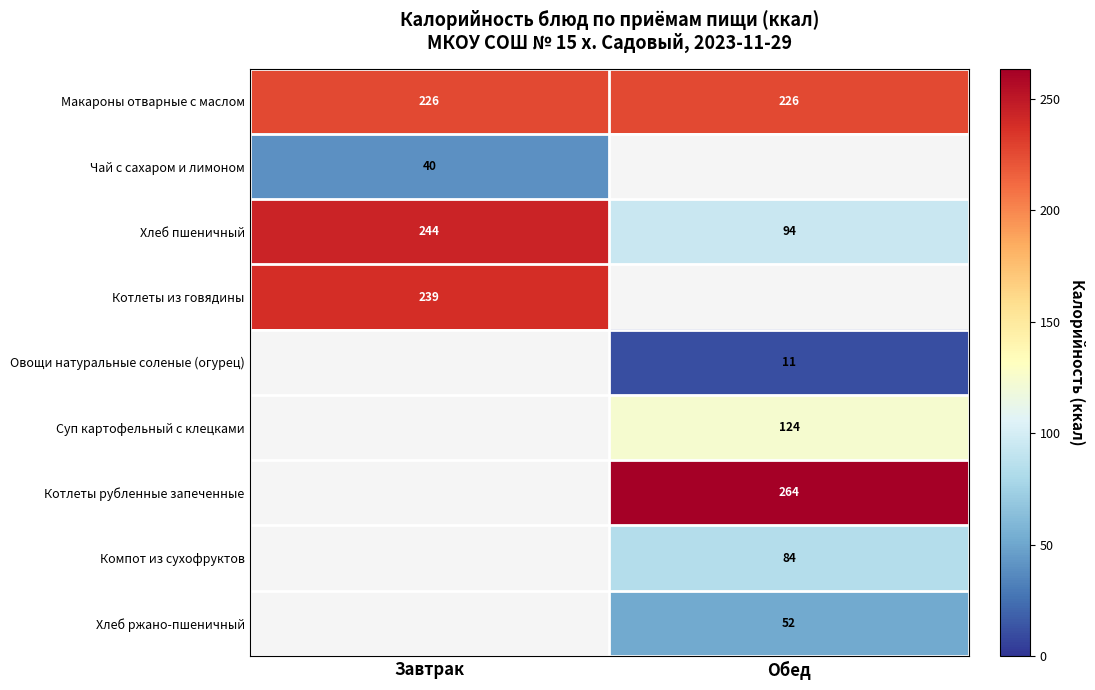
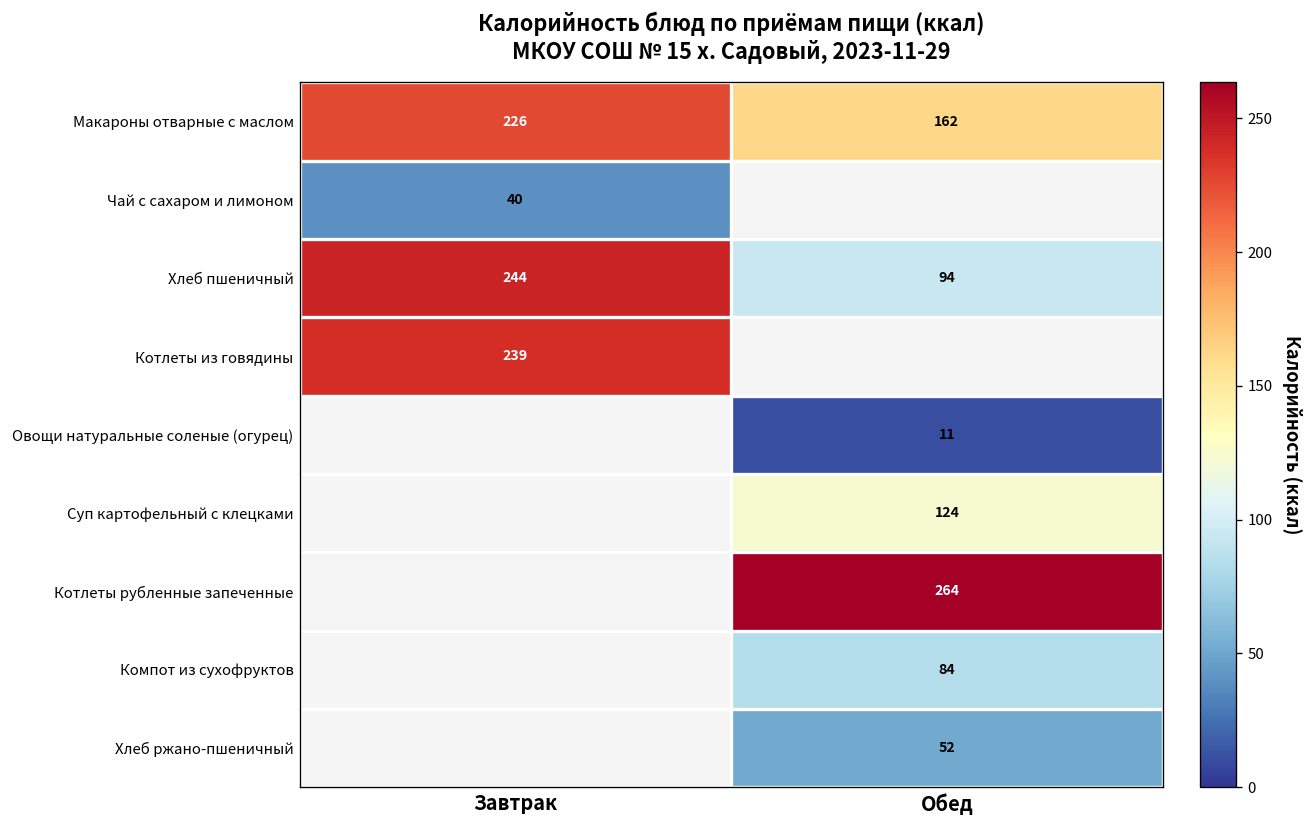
  {
    "Макароны отварные с маслом": {
      "Завтрак": 226,
-     "Обед": 226
+     "Обед": 162
    },
    "Чай с сахаром и лимоном": {
      "Завтрак": 40
    },
    "Хлеб пшеничный": {
      "Завтрак": 244,
      "Обед": 94
    },
    "Котлеты из говядины": {
      "Завтрак": 239
    },
    "Овощи натуральные соленые (огурец)": {
      "Обед": 11
    },
    "Суп картофельный с клецками": {
      "Обед": 124
    },
    "Котлеты рубленные запеченные": {
      "Обед": 264
    },
    "Компот из сухофруктов": {
      "Обед": 84
    },
    "Хлеб ржано-пшеничный": {
      "Обед": 52
    }
  }
